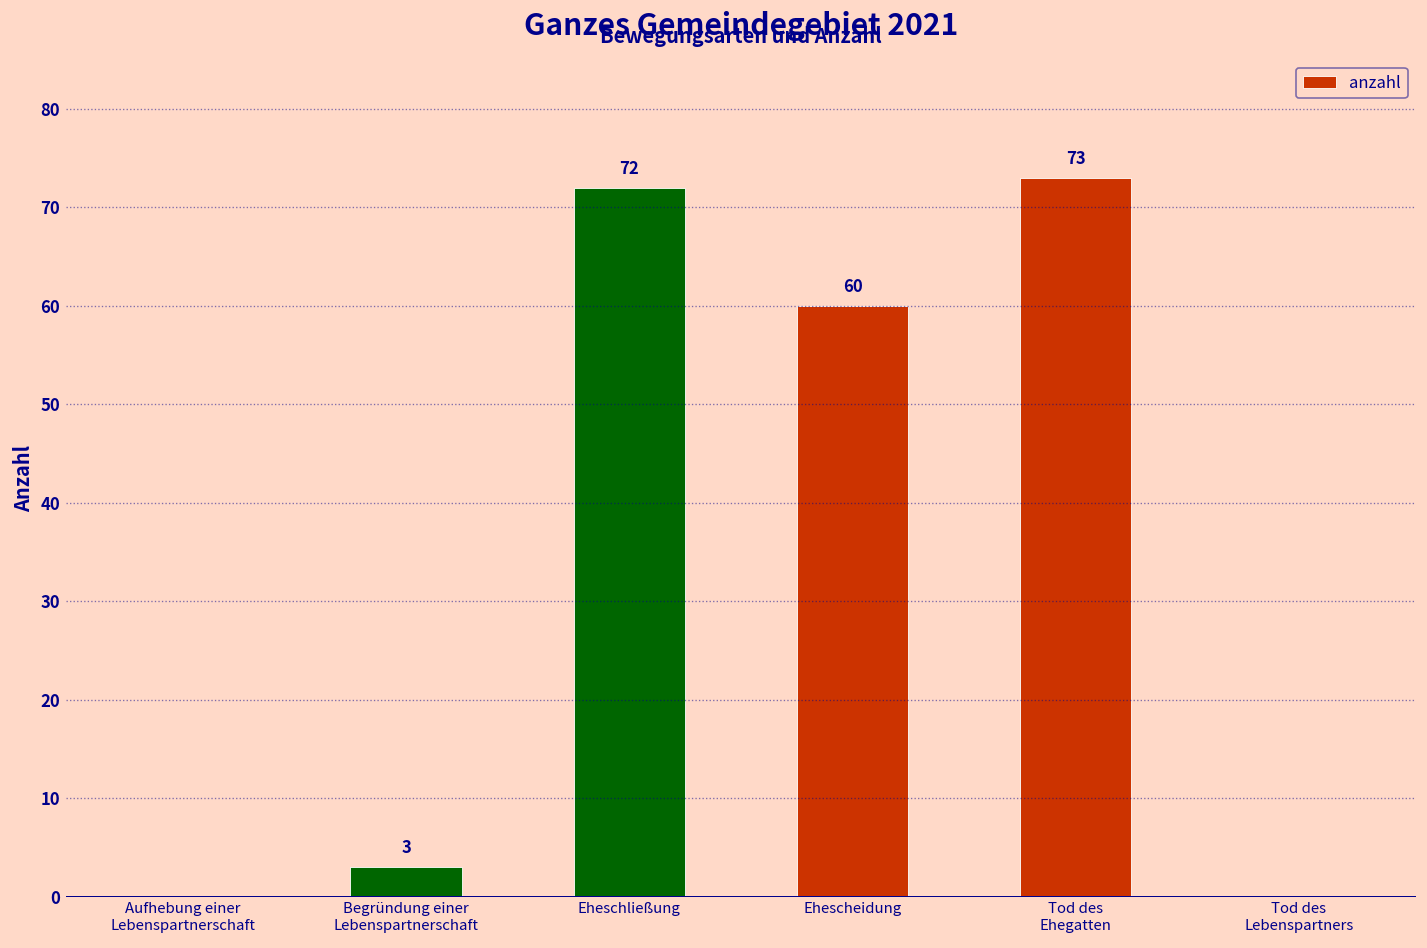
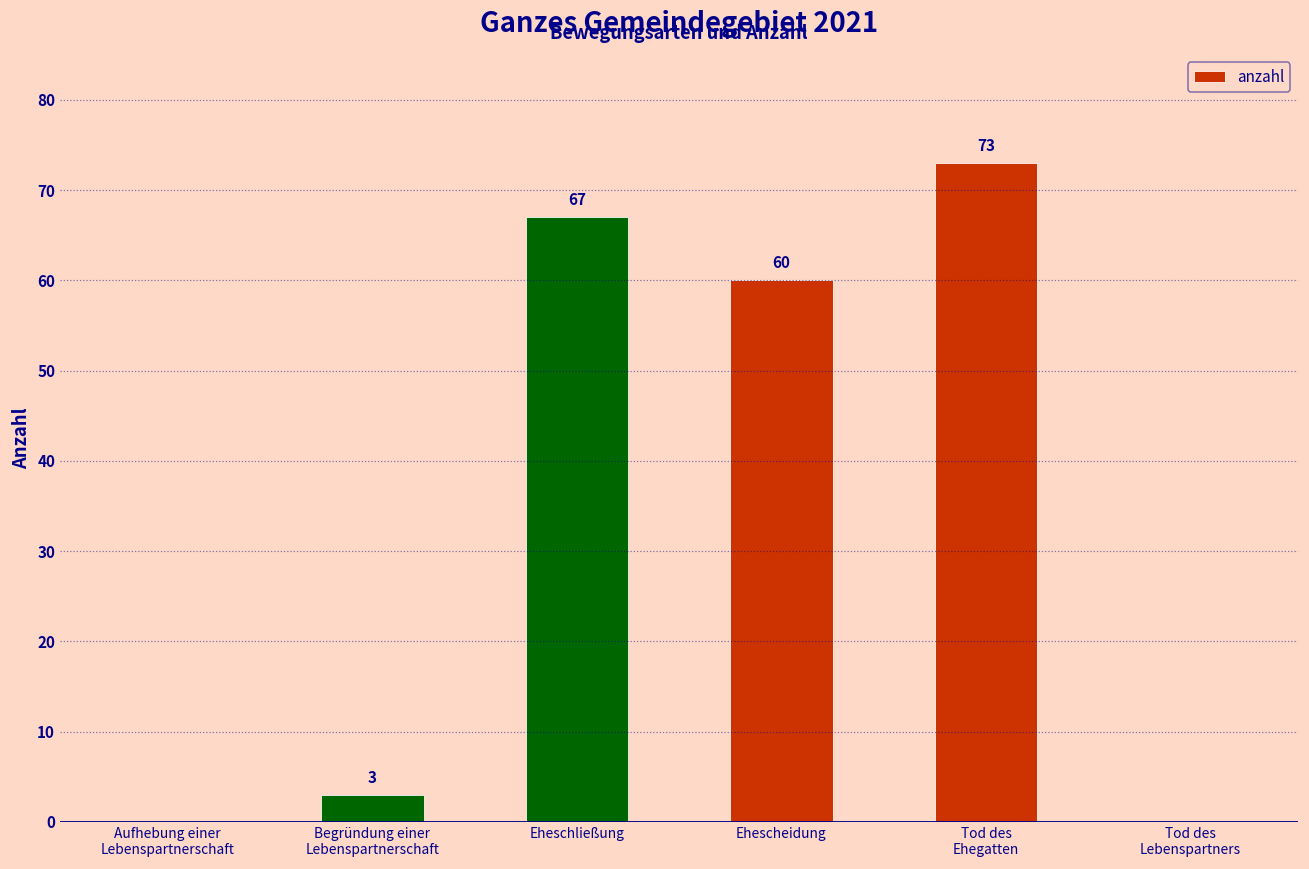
  {
    "Begründung einer Lebenspartnerschaft": 3,
-   "Eheschließung": 72,
+   "Eheschließung": 67,
    "Ehescheidung": 60,
    "Tod des Ehegatten": 73
  }
